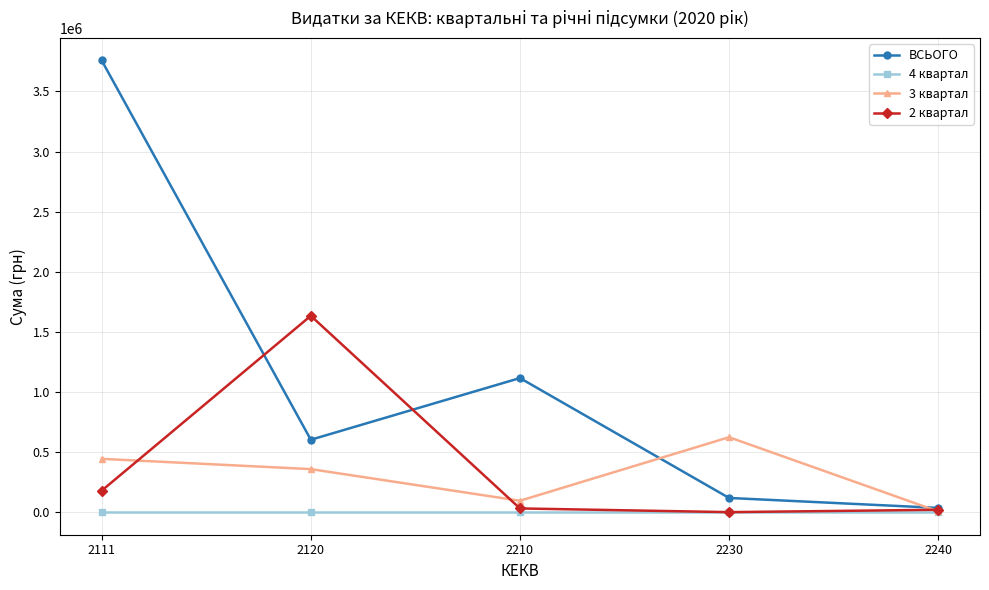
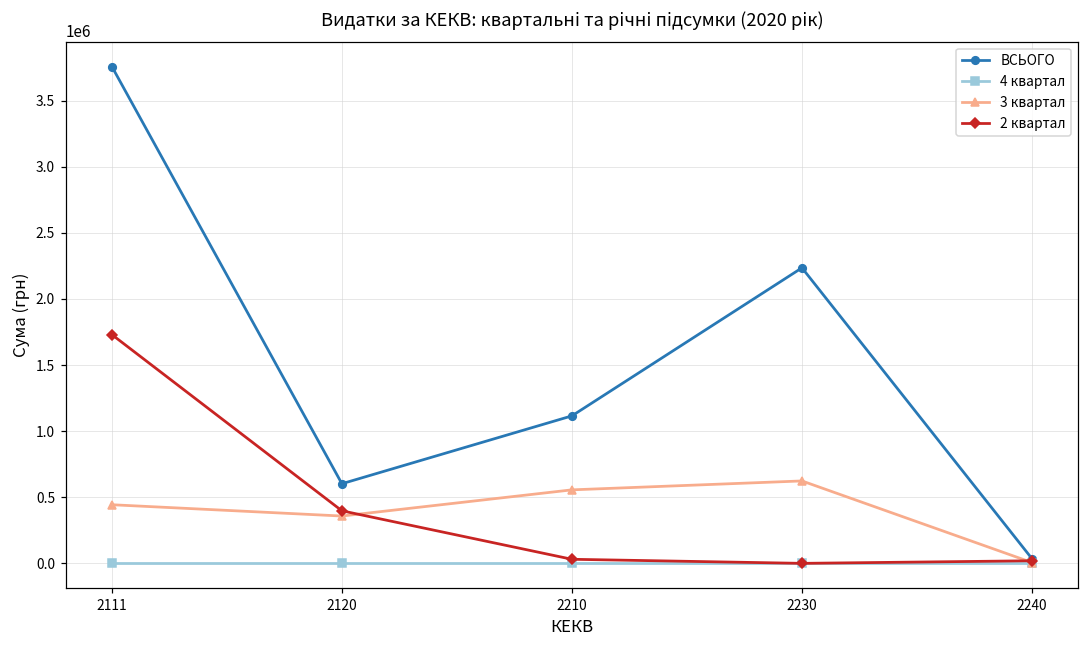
  {
    "ВСЬОГО": {
      "2111": 3760000,
      "2120": 600000,
      "2210": 1120000,
-     "2230": 120000
+     "2230": 2230000
    },
    "4 квартал": {
      "2111": 0,
      "2120": 0,
      "2210": 0
    },
    "3 квартал": {
      "2111": 440000,
      "2120": 360000,
-     "2210": 90000,
+     "2210": 560000,
      "2230": 620000
    },
    "2 квартал": {
-     "2111": 180000,
-     "2120": 1630000,
+     "2111": 1730000,
+     "2120": 400000,
      "2210": 30000
    }
  }
